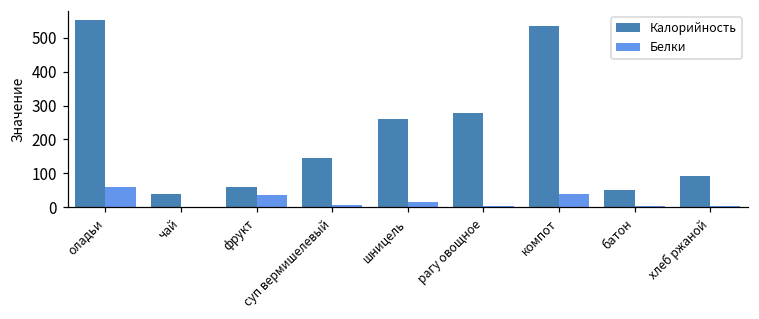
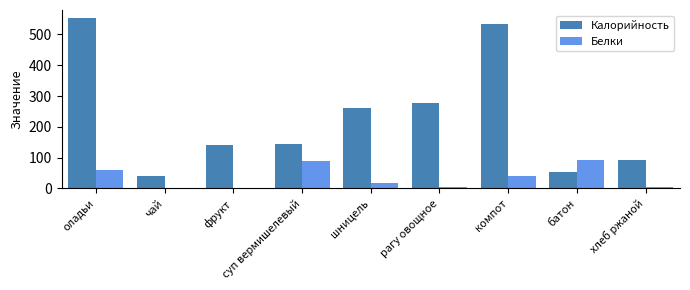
  {
    "Калорийность": {
      "оладьи": 550,
      "чай": 40,
-     "фрукт": 60,
+     "фрукт": 140,
      "суп вермишелевый": 150,
      "шницель": 260,
      "рагу овощное": 280,
      "компот": 530,
      "батон": 50,
      "хлеб ржаной": 90
    },
    "Белки": {
      "оладьи": 60,
-     "фрукт": 40,
-     "суп вермишелевый": 10,
+     "фрукт": 0,
+     "суп вермишелевый": 90,
      "шницель": 20,
      "компот": 40,
-     "батон": 0
+     "батон": 90
    }
  }
